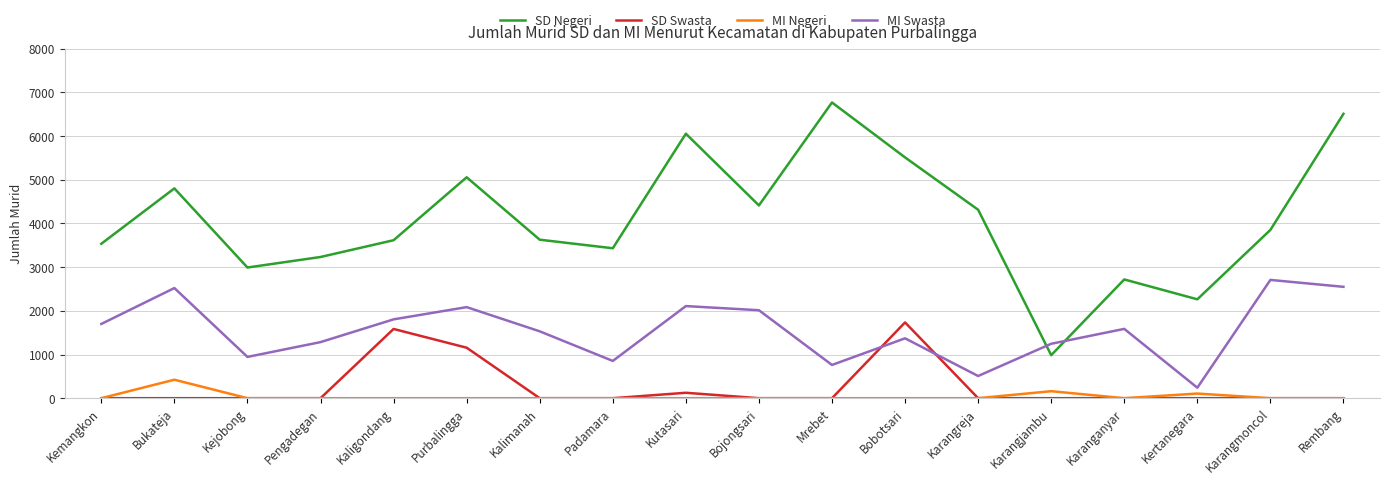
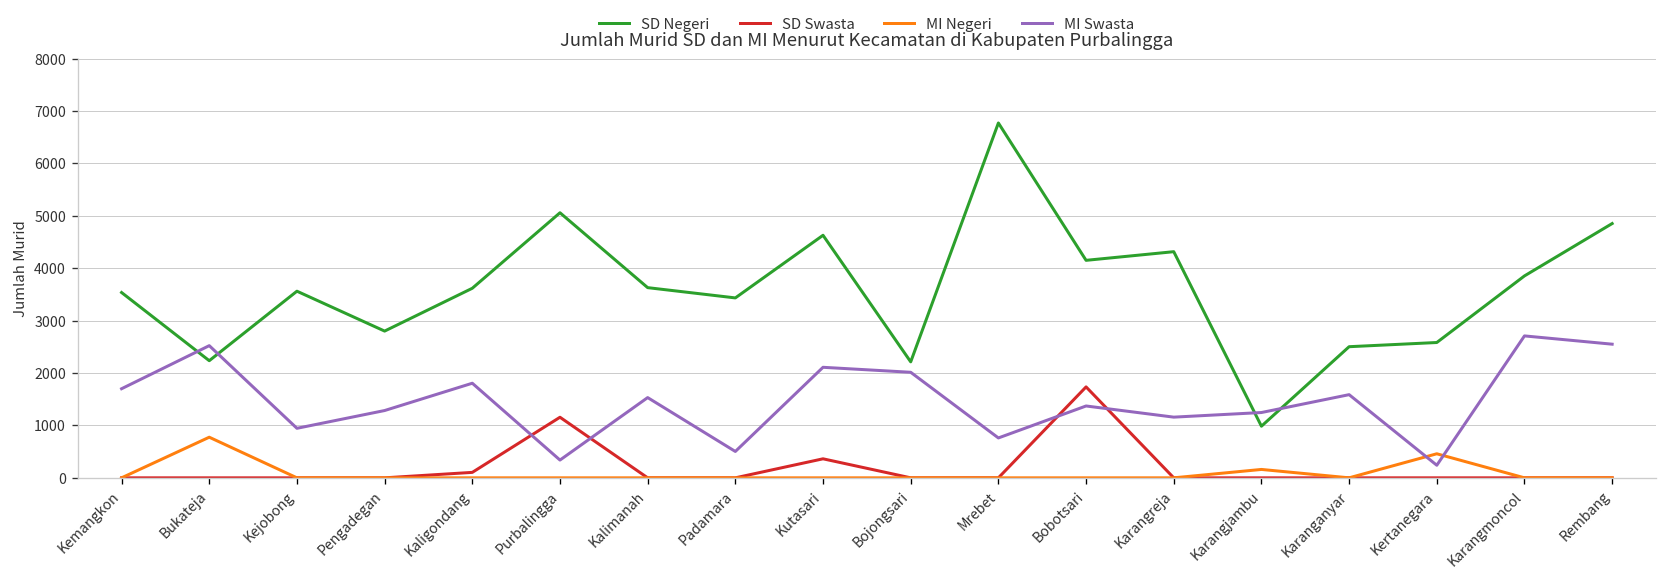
  {
    "SD Negeri": {
      "Kemangkon": 3500,
-     "Bukateja": 4800,
-     "Kejobong": 3000,
-     "Pengadegan": 3200,
+     "Bukateja": 2200,
+     "Kejobong": 3600,
+     "Pengadegan": 2800,
      "Kaligondang": 3600,
      "Purbalingga": 5100,
      "Kalimanah": 3600,
      "Padamara": 3400,
-     "Kutasari": 6100,
-     "Bojongsari": 4400,
+     "Kutasari": 4600,
+     "Bojongsari": 2200,
      "Mrebet": 6800,
-     "Bobotsari": 5500,
+     "Bobotsari": 4200,
      "Karangreja": 4300,
      "Karangjambu": 1000,
-     "Karanganyar": 2700,
-     "Kertanegara": 2300,
+     "Karanganyar": 2500,
+     "Kertanegara": 2600,
      "Karangmoncol": 3900,
-     "Rembang": 6500
+     "Rembang": 4900
    },
    "SD Swasta": {
      "Bukateja": 0,
-     "Kaligondang": 1600,
+     "Kaligondang": 100,
      "Purbalingga": 1200,
-     "Kutasari": 100,
+     "Kutasari": 400,
      "Bobotsari": 1700,
      "Karangjambu": 0,
      "Kertanegara": 0
    },
    "MI Negeri": {
-     "Bukateja": 400,
+     "Bukateja": 800,
      "Kaligondang": 0,
      "Purbalingga": 0,
      "Kutasari": 0,
      "Bobotsari": 0,
      "Karangjambu": 200,
-     "Kertanegara": 100
+     "Kertanegara": 500
    },
    "MI Swasta": {
      "Kemangkon": 1700,
      "Bukateja": 2500,
      "Kejobong": 900,
      "Pengadegan": 1300,
      "Kaligondang": 1800,
-     "Purbalingga": 2100,
+     "Purbalingga": 300,
      "Kalimanah": 1500,
-     "Padamara": 900,
+     "Padamara": 500,
      "Kutasari": 2100,
      "Bojongsari": 2000,
      "Mrebet": 800,
      "Bobotsari": 1400,
-     "Karangreja": 500,
+     "Karangreja": 1200,
      "Karangjambu": 1200,
      "Karanganyar": 1600,
      "Kertanegara": 200,
      "Karangmoncol": 2700,
      "Rembang": 2600
    }
  }
